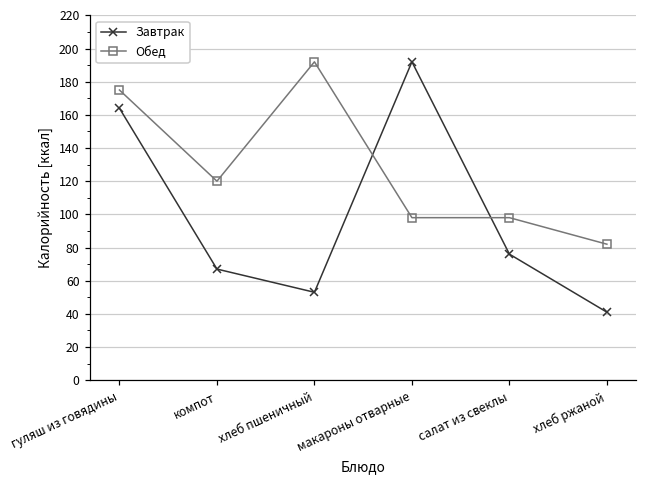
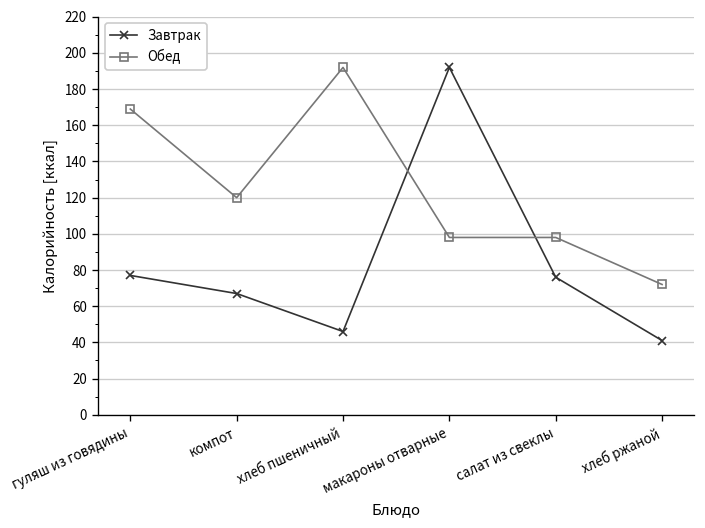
  {
    "Завтрак": {
-     "гуляш из говядины": 164,
+     "гуляш из говядины": 77,
      "компот": 67,
-     "хлеб пшеничный": 53,
+     "хлеб пшеничный": 46,
      "макароны отварные": 192,
      "салат из свеклы": 76,
      "хлеб ржаной": 41
    },
    "Обед": {
-     "гуляш из говядины": 175,
+     "гуляш из говядины": 169,
      "компот": 120,
      "хлеб пшеничный": 192,
      "макароны отварные": 98,
      "салат из свеклы": 98,
-     "хлеб ржаной": 82
+     "хлеб ржаной": 72
    }
  }
